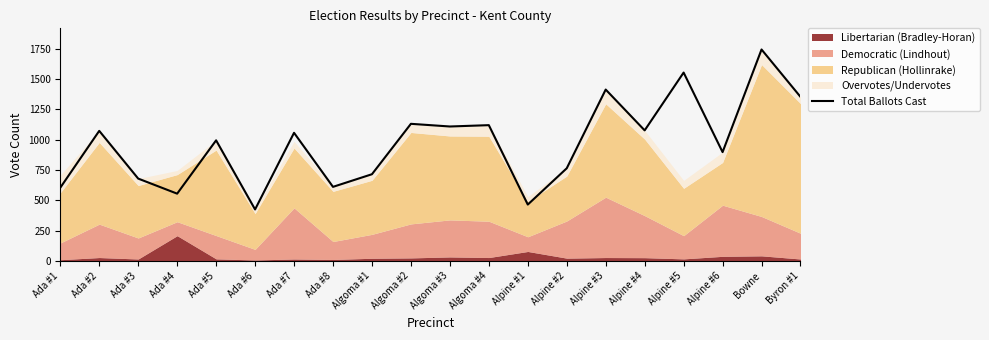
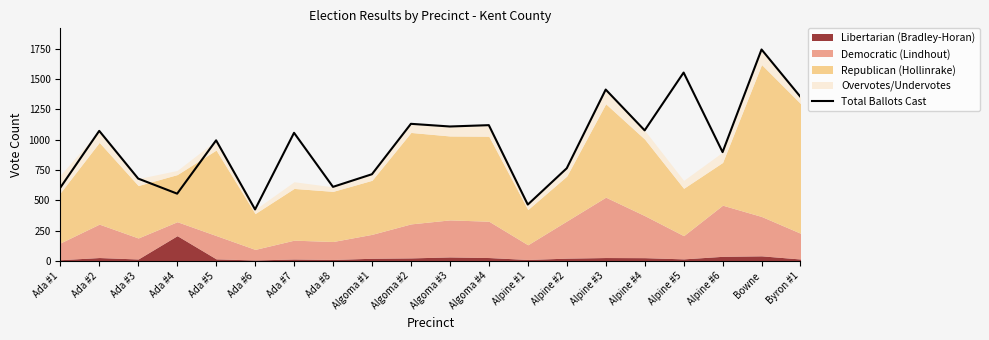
  {
    "Total Ballots Cast": {
      "Ada #1": 600,
      "Ada #4": 560,
      "Ada #7": 1060,
      "Alpine #5": 1550
    },
    "Libertarian (Bradley-Horan)": {
      "Ada #2": 30,
      "Ada #4": 210,
      "Algoma #1": 20,
      "Algoma #2": 30,
      "Algoma #3": 30,
      "Algoma #4": 30,
-     "Alpine #1": 80,
+     "Alpine #1": 10,
      "Alpine #2": 20,
      "Alpine #3": 30,
      "Alpine #4": 30,
      "Alpine #6": 40,
      "Bowne": 40
    },
    "Democratic (Lindhout)": {
      "Ada #1": 140,
      "Ada #2": 280,
      "Ada #3": 170,
      "Ada #4": 120,
      "Ada #5": 190,
      "Ada #6": 90,
-     "Ada #7": 420,
+     "Ada #7": 160,
      "Ada #8": 150,
      "Algoma #1": 200,
      "Algoma #2": 280,
      "Algoma #3": 310,
      "Algoma #4": 300,
      "Alpine #1": 120,
      "Alpine #2": 310,
      "Alpine #3": 500,
      "Alpine #4": 350,
      "Alpine #5": 190,
      "Alpine #6": 420,
      "Bowne": 320,
      "Byron #1": 210
    },
    "Republican (Hollinrake)": {
      "Ada #1": 410,
      "Ada #2": 670,
      "Ada #3": 430,
      "Ada #4": 390,
      "Ada #5": 700,
      "Ada #6": 300,
-     "Ada #7": 490,
+     "Ada #7": 430,
      "Ada #8": 410,
      "Algoma #1": 450,
      "Algoma #2": 750,
      "Algoma #3": 690,
      "Algoma #4": 700,
      "Alpine #1": 290,
      "Alpine #2": 370,
      "Alpine #3": 770,
      "Alpine #4": 630,
      "Alpine #5": 390,
      "Alpine #6": 350,
      "Bowne": 1250,
      "Byron #1": 1070
    },
    "Overvotes/Undervotes": {
      "Ada #1": 150,
      "Ada #4": 30,
      "Ada #7": 60,
      "Alpine #5": 70
    }
  }
